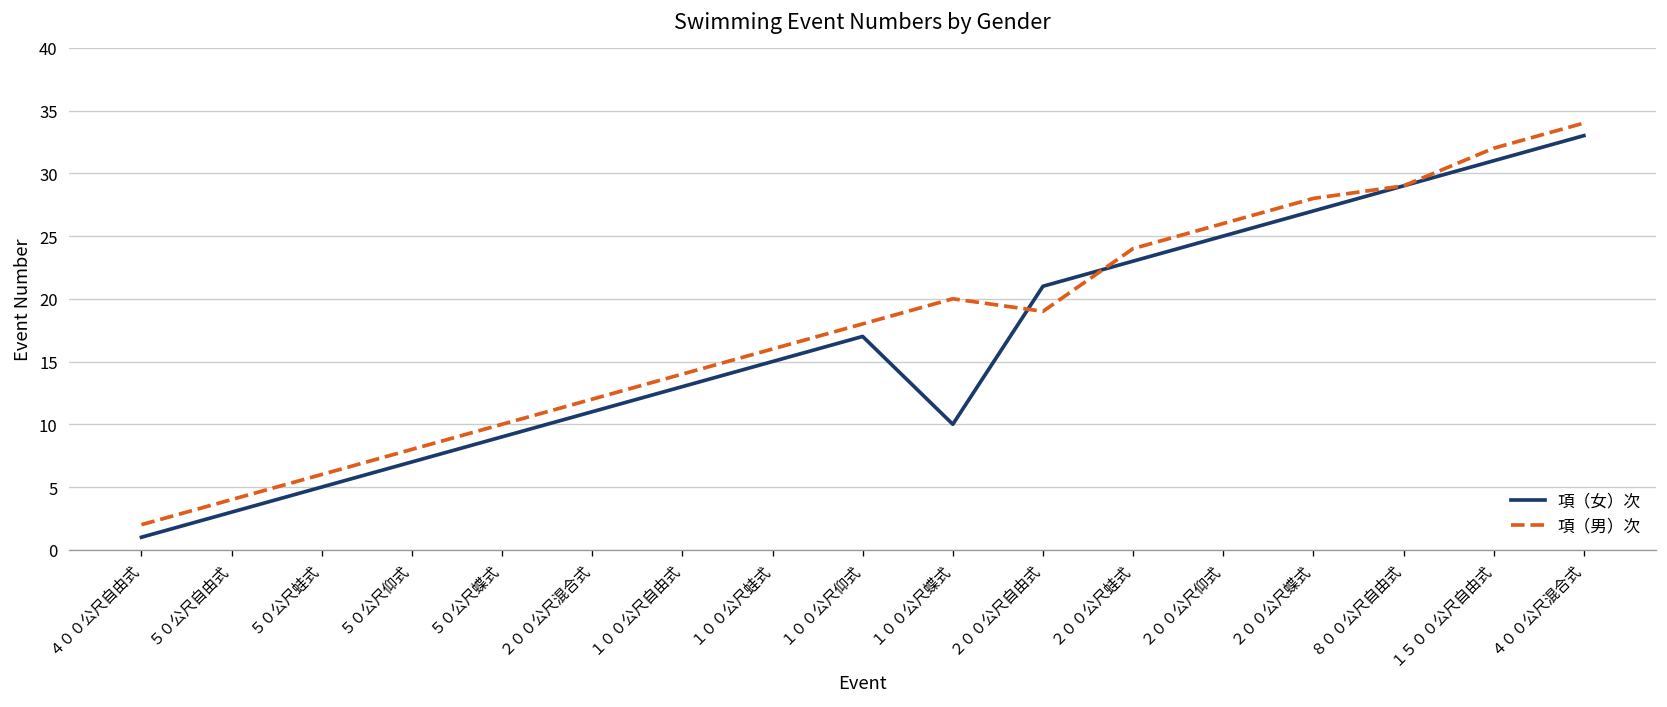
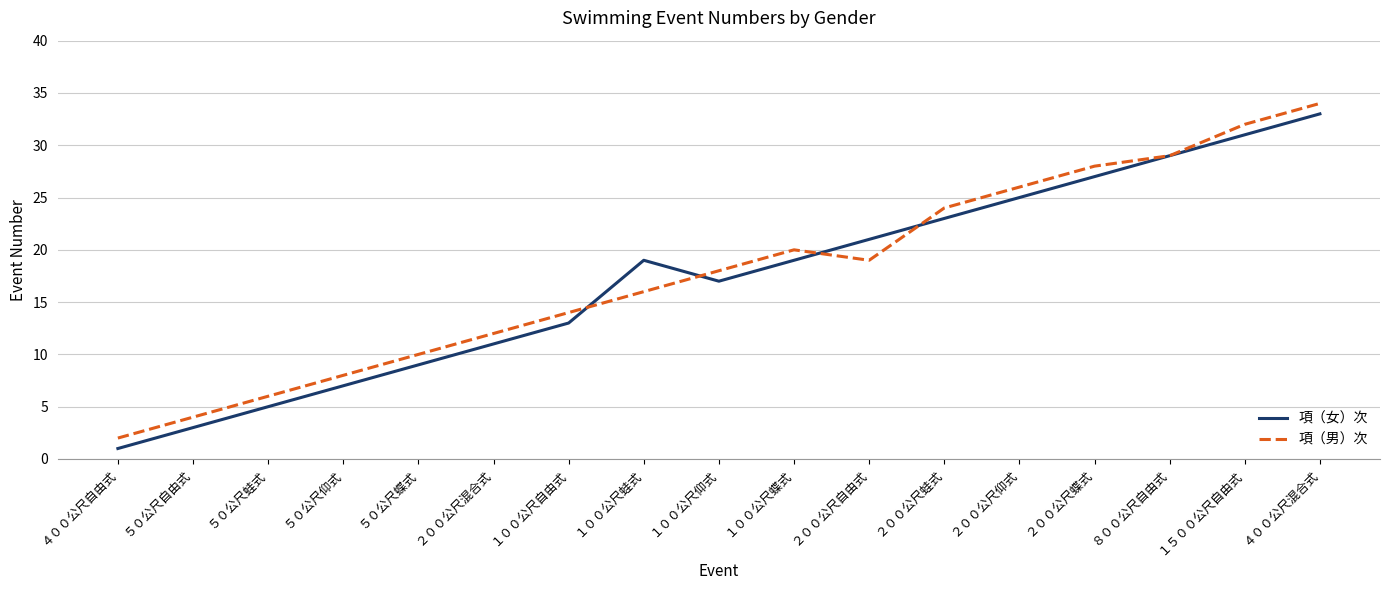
  {
    "項（女）次": {
      "４００公尺自由式": 1,
      "５０公尺自由式": 3,
      "５０公尺蛙式": 5,
      "５０公尺仰式": 7,
      "５０公尺蝶式": 9,
      "２００公尺混合式": 11,
      "１００公尺自由式": 13,
-     "１００公尺蛙式": 15,
+     "１００公尺蛙式": 19,
      "１００公尺仰式": 17,
-     "１００公尺蝶式": 10,
+     "１００公尺蝶式": 19,
      "２００公尺自由式": 21,
      "２００公尺蛙式": 23,
      "２００公尺仰式": 25,
      "２００公尺蝶式": 27,
      "１５００公尺自由式": 31,
      "４００公尺混合式": 33
    },
    "項（男）次": {
      "４００公尺自由式": 2,
      "５０公尺自由式": 4,
      "５０公尺蛙式": 6,
      "５０公尺仰式": 8,
      "５０公尺蝶式": 10,
      "２００公尺混合式": 12,
      "１００公尺自由式": 14,
      "１００公尺蛙式": 16,
      "１００公尺仰式": 18,
      "１００公尺蝶式": 20,
      "２００公尺自由式": 19,
      "２００公尺蛙式": 24,
      "２００公尺仰式": 26,
      "２００公尺蝶式": 28,
      "１５００公尺自由式": 32,
      "４００公尺混合式": 34
    }
  }
